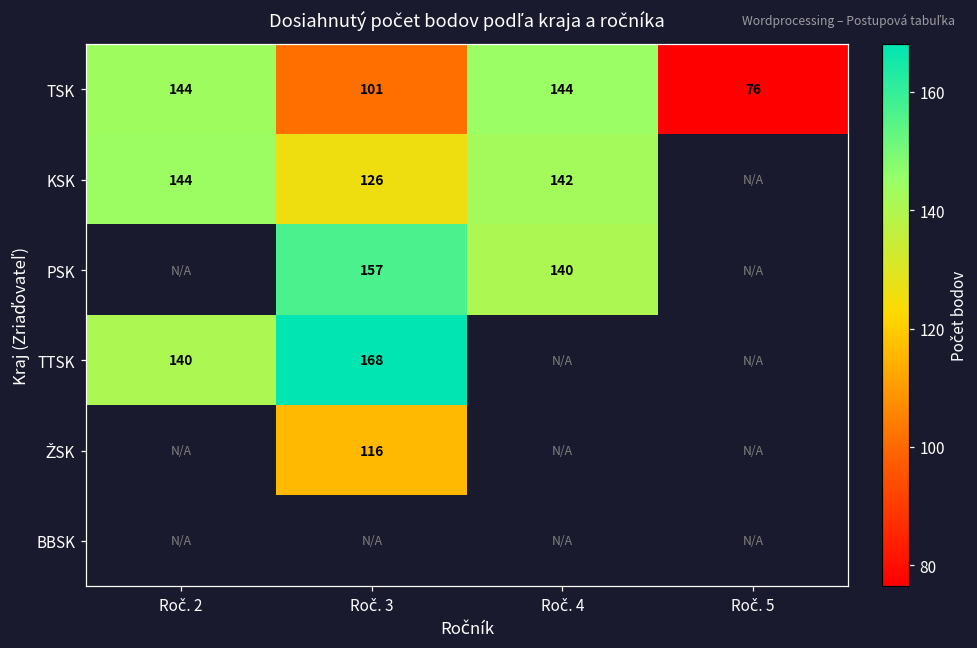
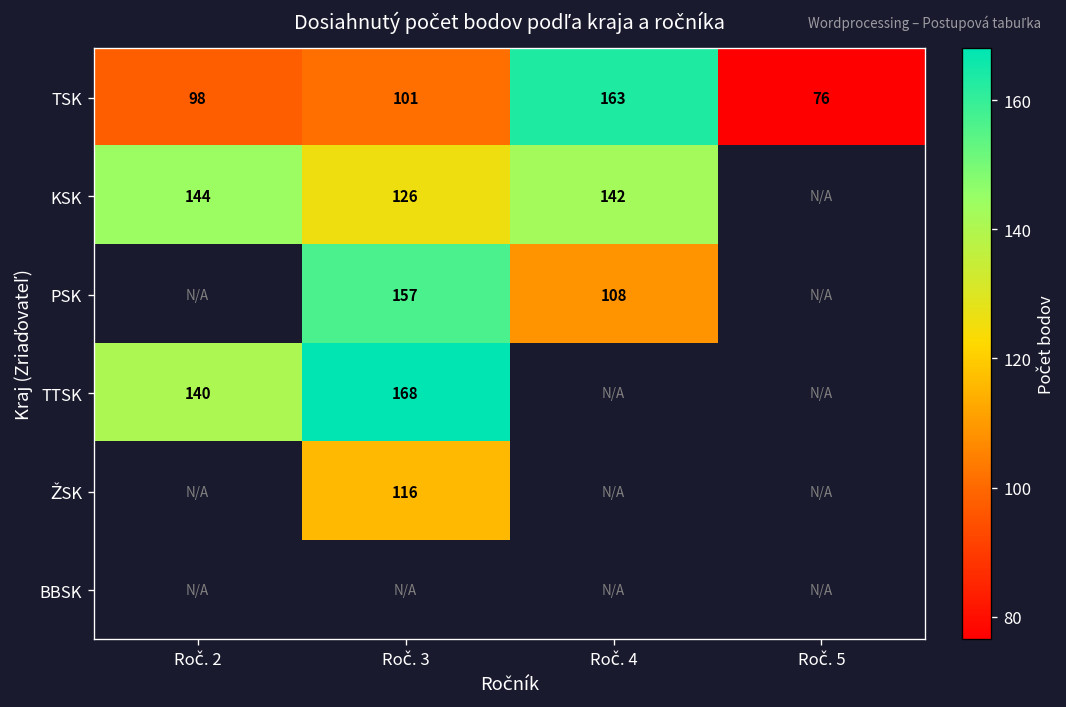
  {
    "TSK": {
-     "Roč. 2": 144,
+     "Roč. 2": 98,
      "Roč. 3": 101,
-     "Roč. 4": 144,
+     "Roč. 4": 163,
      "Roč. 5": 76
    },
    "KSK": {
      "Roč. 2": 144,
      "Roč. 3": 126,
      "Roč. 4": 142
    },
    "PSK": {
      "Roč. 3": 157,
-     "Roč. 4": 140
+     "Roč. 4": 108
    },
    "TTSK": {
      "Roč. 2": 140,
      "Roč. 3": 168
    },
    "ŽSK": {
      "Roč. 3": 116
    }
  }
